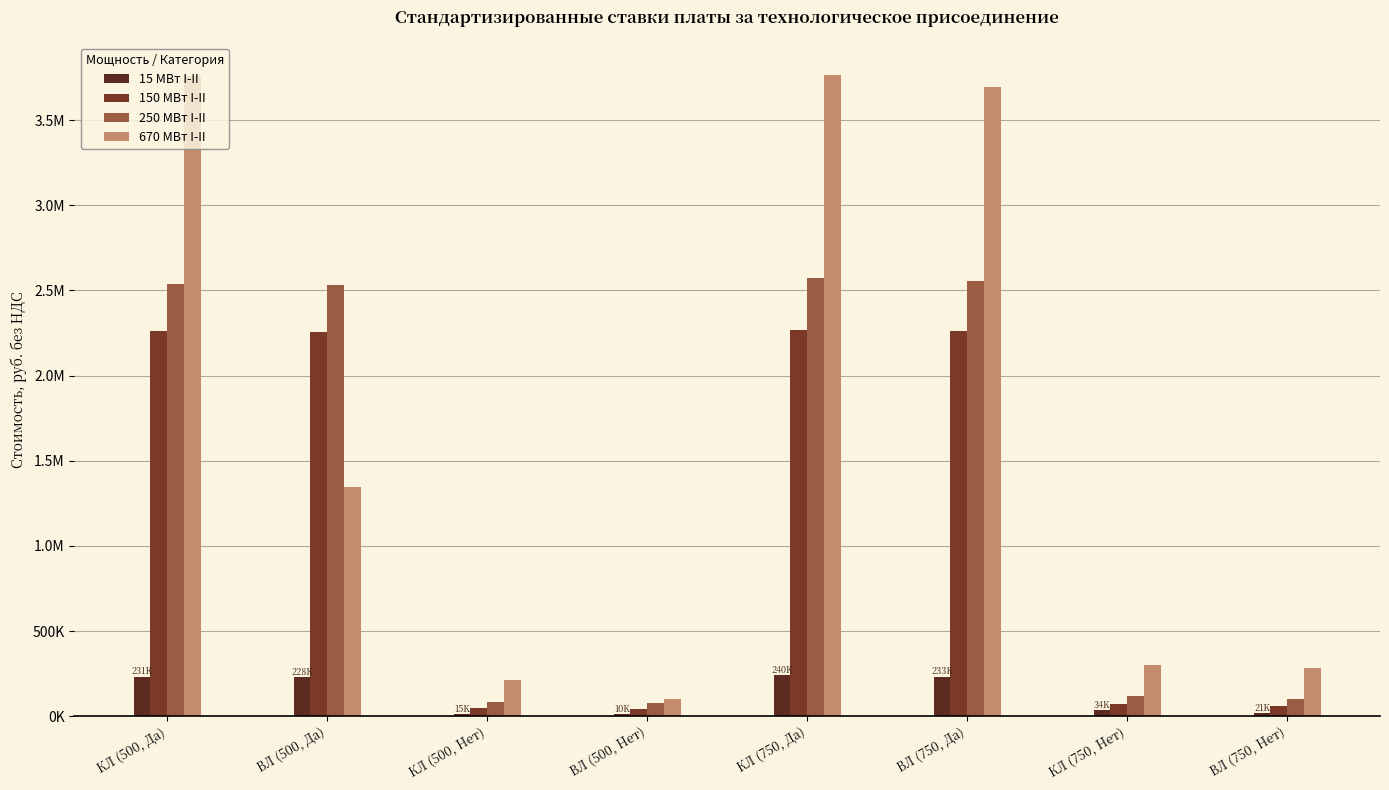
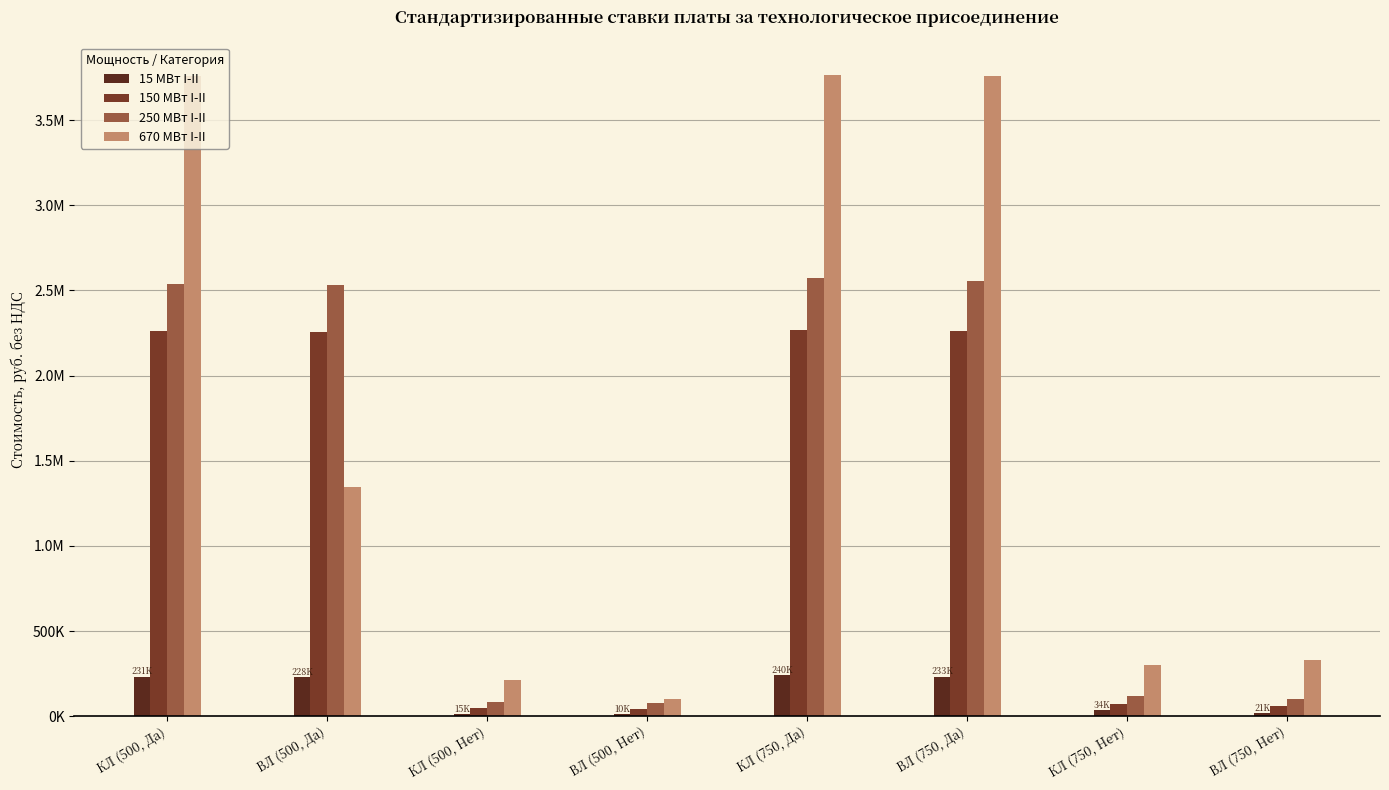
  {
    "670 МВт I-II": {
      "ВЛ (500, Да)": 1340000,
      "КЛ (500, Нет)": 210000,
      "ВЛ (500, Нет)": 100000,
      "КЛ (750, Да)": 3770000,
-     "ВЛ (750, Да)": 3690000,
+     "ВЛ (750, Да)": 3760000,
      "КЛ (750, Нет)": 300000,
-     "ВЛ (750, Нет)": 280000
+     "ВЛ (750, Нет)": 330000
    }
  }
